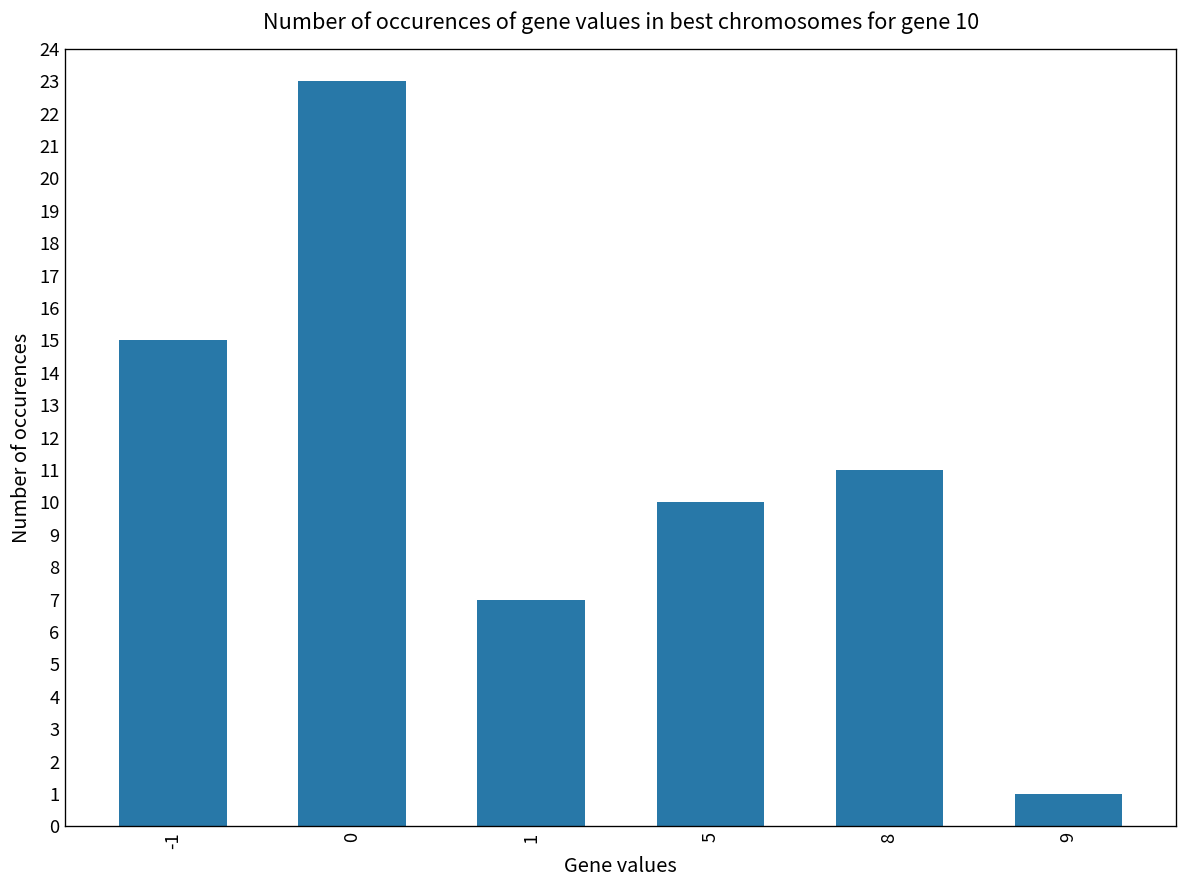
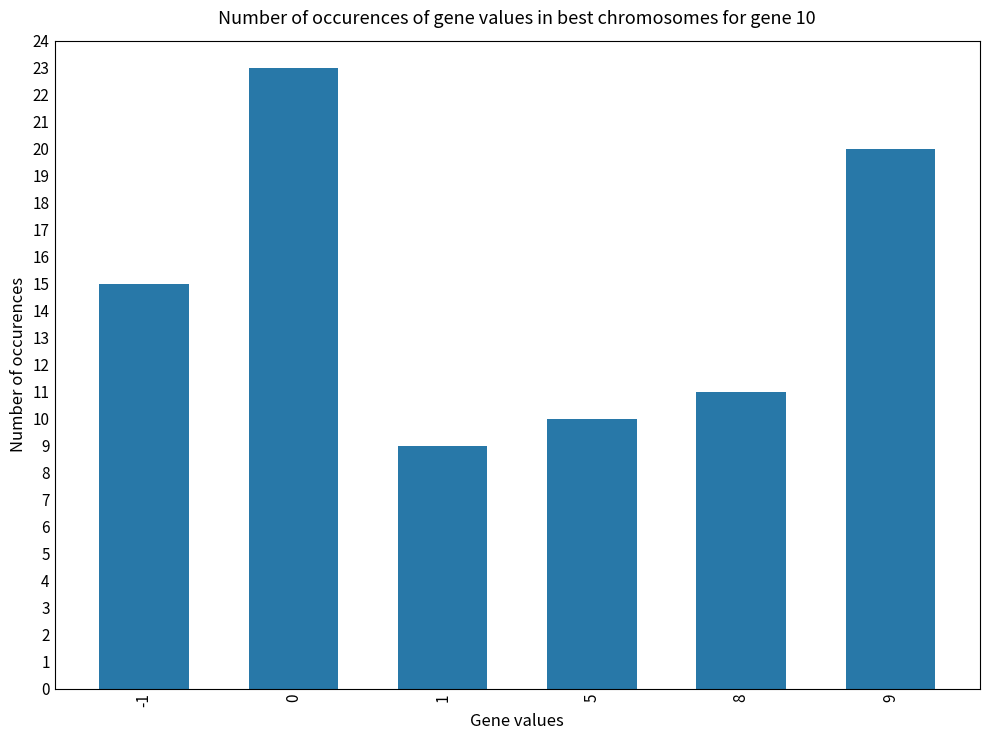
  {
    "-1": 15,
    "0": 23,
-   "1": 7,
+   "1": 9,
    "5": 10,
    "8": 11,
-   "9": 1
+   "9": 20
  }
